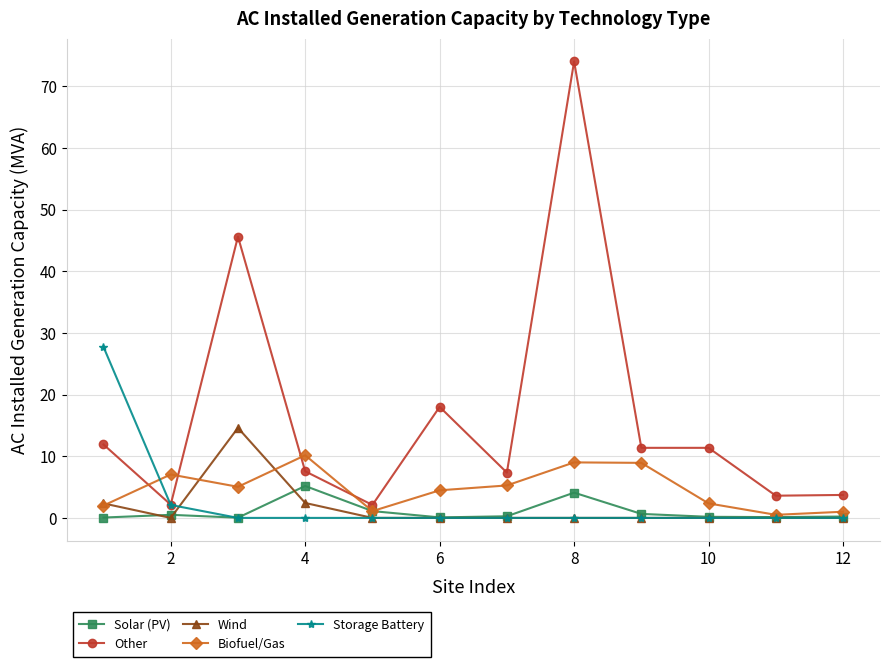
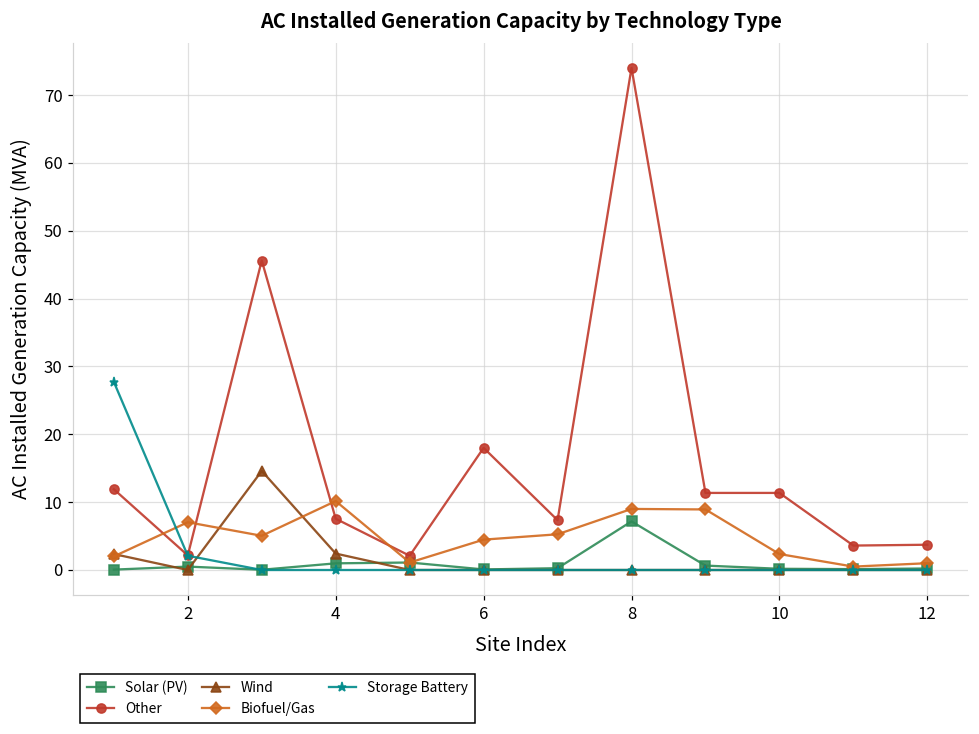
  {
    "Solar (PV)": {
      "2": 1,
-     "4": 5,
-     "8": 4
+     "4": 1,
+     "8": 7
    },
    "Storage Battery": {
      "4": 0
    }
  }
